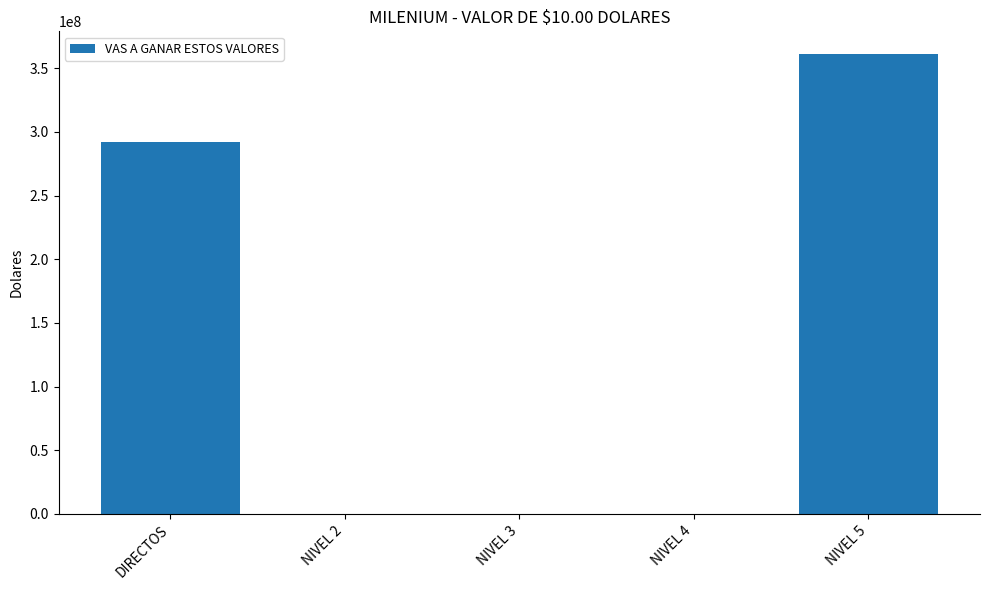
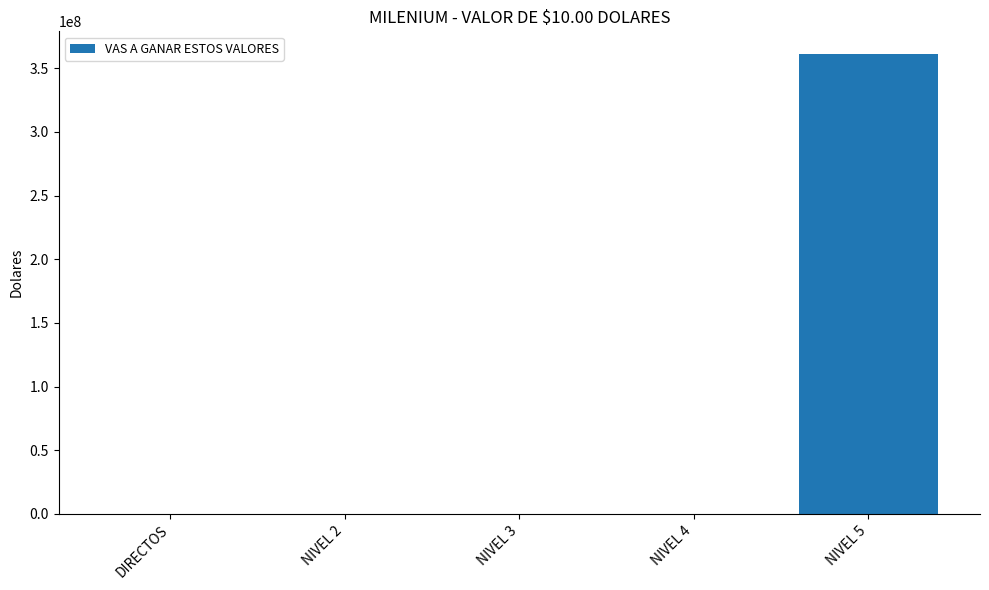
  {
-   "DIRECTOS": 292000000,
+   "DIRECTOS": 0,
    "NIVEL 5": 361000000
  }
